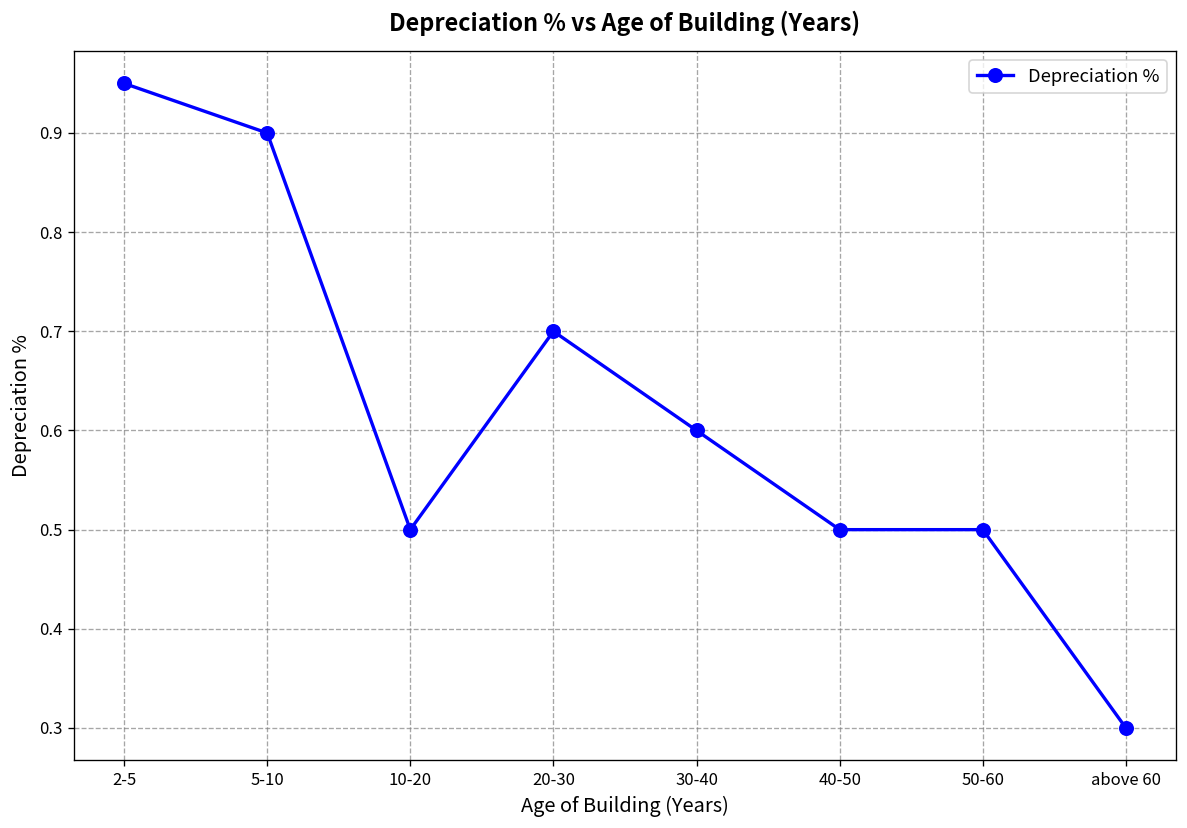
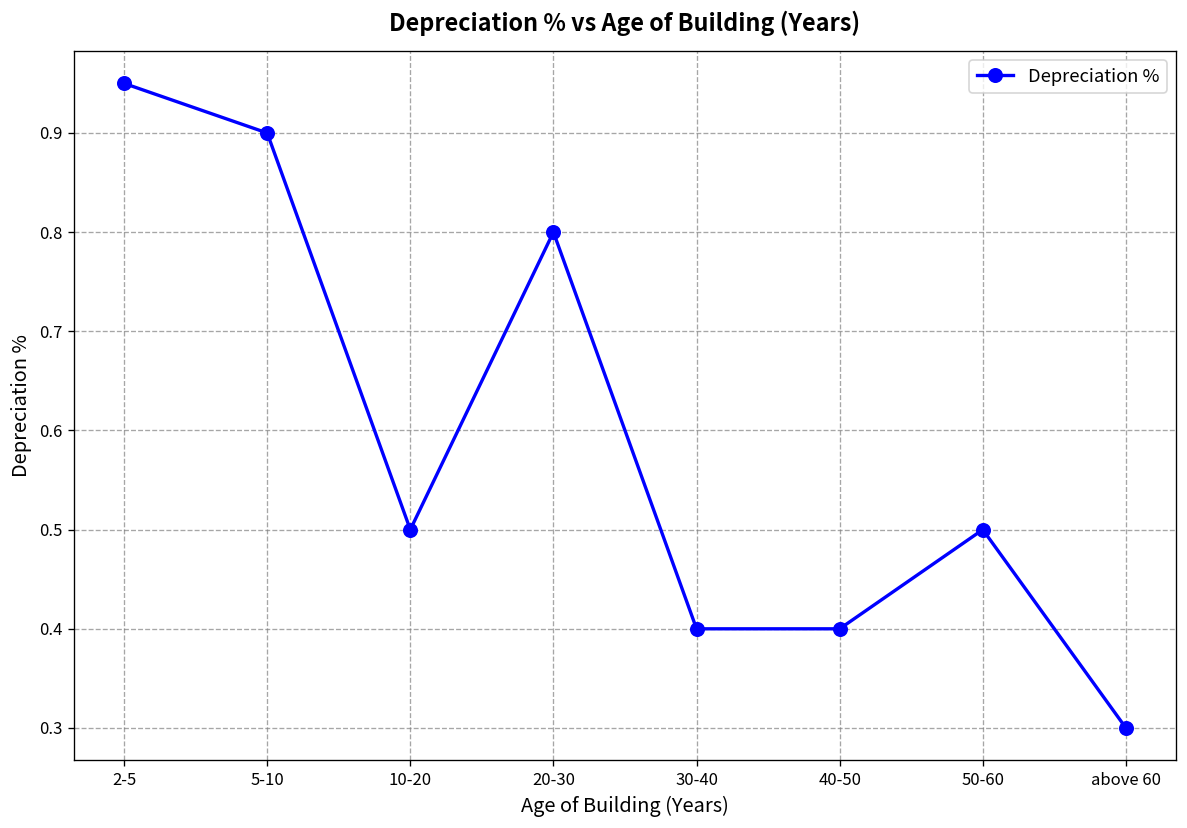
  {
    "2-5": 0.95,
    "5-10": 0.9,
    "10-20": 0.5,
-   "20-30": 0.7,
-   "30-40": 0.6,
-   "40-50": 0.5,
+   "20-30": 0.8,
+   "30-40": 0.4,
+   "40-50": 0.4,
    "50-60": 0.5,
    "above 60": 0.3
  }
